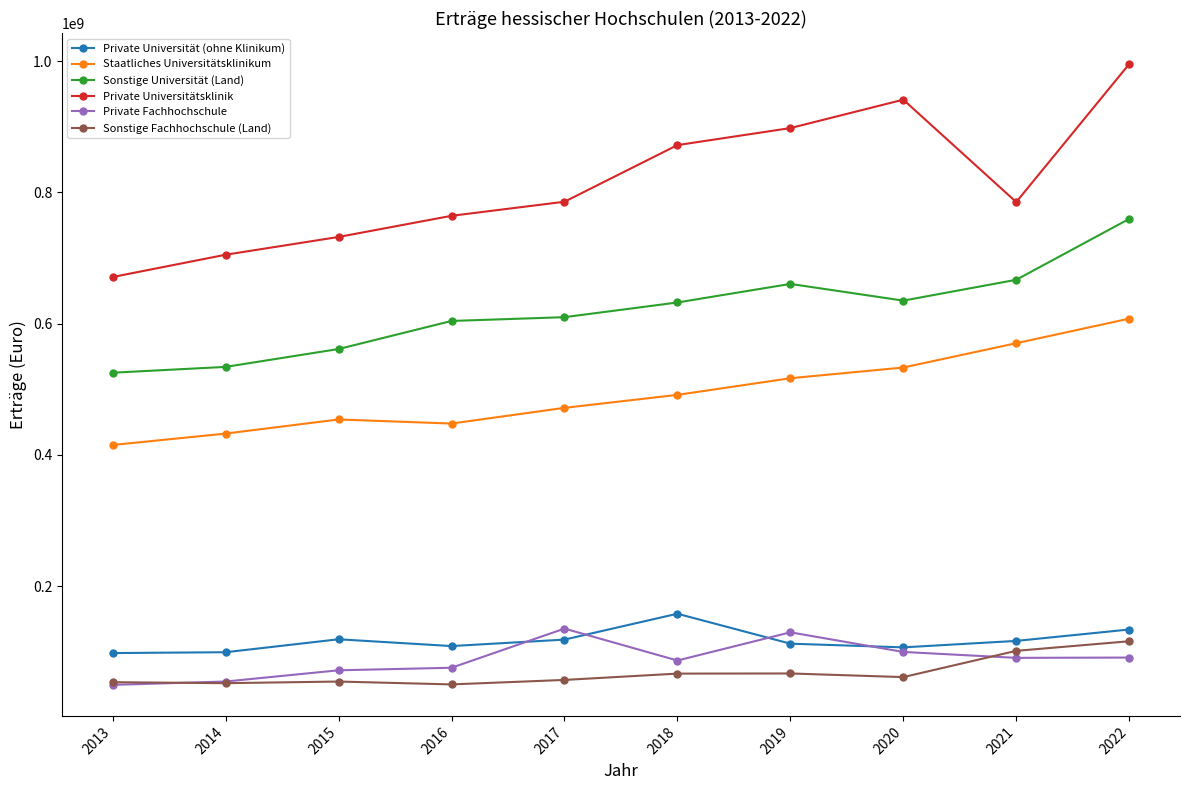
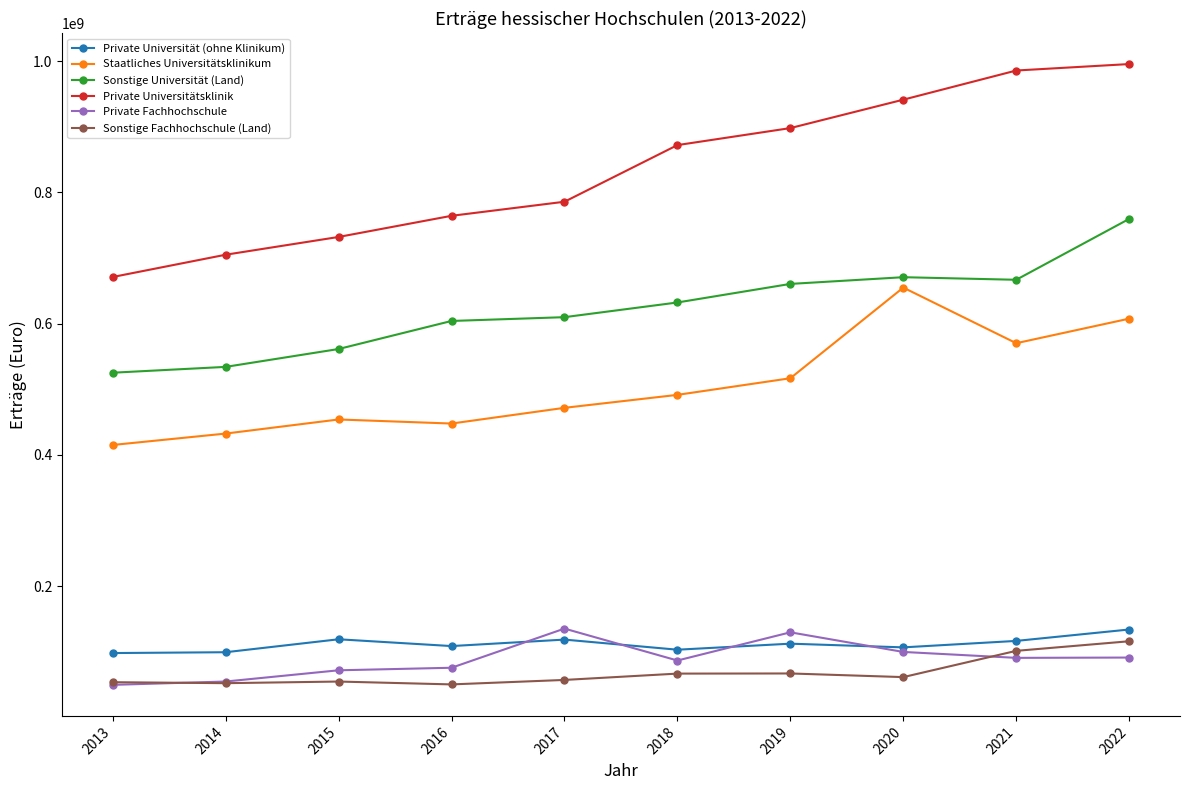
  {
    "Private Universität (ohne Klinikum)": {
      "2013": 100000000,
      "2014": 100000000,
      "2015": 120000000,
      "2016": 110000000,
      "2017": 120000000,
-     "2018": 160000000,
+     "2018": 100000000,
      "2019": 110000000,
      "2020": 110000000,
      "2021": 120000000,
      "2022": 130000000
    },
    "Staatliches Universitätsklinikum": {
      "2013": 420000000,
      "2014": 430000000,
      "2015": 450000000,
      "2016": 450000000,
      "2017": 470000000,
      "2018": 490000000,
      "2019": 520000000,
-     "2020": 530000000,
+     "2020": 660000000,
      "2021": 570000000,
      "2022": 610000000
    },
    "Sonstige Universität (Land)": {
      "2013": 530000000,
      "2014": 530000000,
      "2015": 560000000,
      "2016": 600000000,
      "2017": 610000000,
      "2018": 630000000,
      "2019": 660000000,
-     "2020": 640000000,
+     "2020": 670000000,
      "2021": 670000000,
      "2022": 760000000
    },
    "Private Universitätsklinik": {
      "2013": 670000000,
      "2014": 710000000,
      "2015": 730000000,
      "2016": 760000000,
      "2017": 790000000,
      "2018": 870000000,
      "2019": 900000000,
      "2020": 940000000,
-     "2021": 790000000,
+     "2021": 990000000,
      "2022": 1000000000
    },
    "Private Fachhochschule": {
      "2013": 50000000,
      "2015": 70000000,
      "2016": 80000000,
      "2017": 140000000,
      "2018": 90000000,
      "2019": 130000000,
      "2020": 100000000,
      "2021": 90000000,
      "2022": 90000000
    },
    "Sonstige Fachhochschule (Land)": {
      "2013": 50000000,
      "2015": 50000000,
      "2016": 50000000,
      "2017": 60000000,
      "2018": 70000000,
      "2019": 70000000,
      "2020": 60000000,
      "2021": 100000000,
      "2022": 120000000
    }
  }
